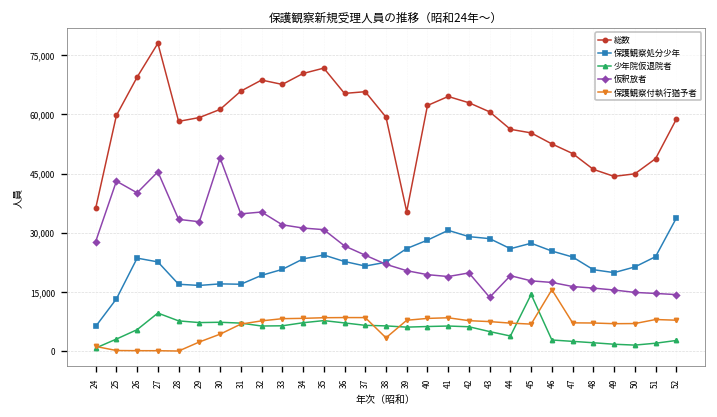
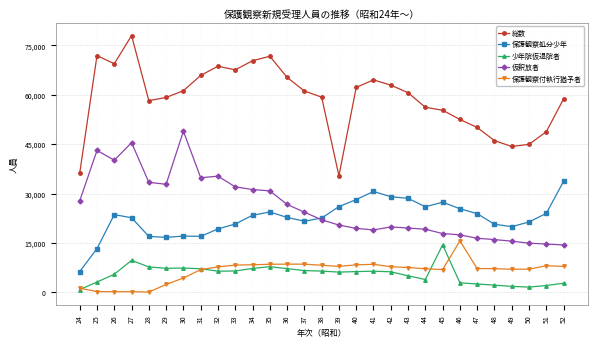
  {
    "総数": {
      "24": "36,000",
-     "25": "60,000",
+     "25": "72,000",
      "26": "69,000",
      "27": "78,000",
      "28": "58,000",
      "29": "59,000",
      "30": "61,000",
      "31": "66,000",
      "32": "69,000",
      "33": "68,000",
      "34": "70,000",
      "35": "72,000",
      "36": "65,000",
-     "37": "66,000",
+     "37": "61,000",
      "38": "59,000",
      "39": "35,000",
      "40": "62,000",
      "41": "65,000",
      "42": "63,000",
      "43": "61,000",
      "44": "56,000",
      "45": "55,000",
      "46": "53,000",
      "47": "50,000",
      "48": "46,000",
      "49": "44,000",
      "50": "45,000",
      "51": "49,000",
      "52": "59,000"
    },
    "保護観察処分少年": {
      "24": "6,000",
      "25": "13,000",
      "26": "24,000",
      "27": "23,000",
      "28": "17,000",
      "29": "17,000",
      "30": "17,000",
      "31": "17,000",
      "32": "19,000",
      "33": "21,000",
      "34": "23,000",
      "35": "24,000",
      "36": "23,000",
      "37": "22,000",
      "39": "26,000",
      "40": "28,000",
      "41": "31,000",
      "42": "29,000",
      "43": "29,000",
      "44": "26,000",
      "45": "27,000",
      "46": "25,000",
      "47": "24,000",
      "48": "21,000",
      "49": "20,000",
      "50": "21,000",
      "51": "24,000",
      "52": "34,000"
    },
    "少年院仮退院者": {
      "25": "3,000",
      "26": "6,000",
      "27": "10,000",
      "28": "8,000",
      "29": "7,000",
      "30": "7,000",
      "32": "6,000",
      "33": "6,000",
      "34": "7,000",
      "36": "7,000",
      "37": "7,000",
      "38": "6,000",
      "39": "6,000",
      "40": "6,000",
      "41": "6,000",
      "42": "6,000",
      "43": "5,000",
      "44": "4,000",
      "45": "14,000",
      "46": "3,000",
      "47": "3,000",
      "48": "2,000",
      "49": "2,000",
      "50": "2,000",
      "51": "2,000",
      "52": "3,000"
    },
    "仮釈放者": {
      "24": "28,000",
      "25": "43,000",
      "26": "40,000",
      "27": "45,000",
      "28": "33,000",
      "29": "33,000",
      "30": "49,000",
      "31": "35,000",
      "32": "35,000",
      "33": "32,000",
      "34": "31,000",
      "35": "31,000",
      "36": "27,000",
      "37": "24,000",
      "39": "20,000",
      "40": "19,000",
      "41": "19,000",
      "42": "20,000",
-     "43": "14,000",
+     "43": "20,000",
      "44": "19,000",
      "45": "18,000",
      "46": "17,000",
      "47": "16,000",
      "48": "16,000",
      "49": "16,000",
      "50": "15,000",
      "51": "15,000",
      "52": "14,000"
    },
    "保護観察付執行猶予者": {
      "25": "0",
      "26": "0",
      "27": "0",
      "28": "0",
      "29": "2,000",
      "30": "4,000",
      "32": "8,000",
      "33": "8,000",
      "34": "8,000",
      "36": "9,000",
      "37": "9,000",
-     "38": "3,000",
+     "38": "8,000",
      "39": "8,000",
      "40": "8,000",
      "41": "9,000",
      "42": "8,000",
      "43": "8,000",
      "44": "7,000",
      "45": "7,000",
      "46": "16,000",
      "47": "7,000",
      "48": "7,000",
      "49": "7,000",
      "50": "7,000",
      "51": "8,000",
      "52": "8,000"
    }
  }
